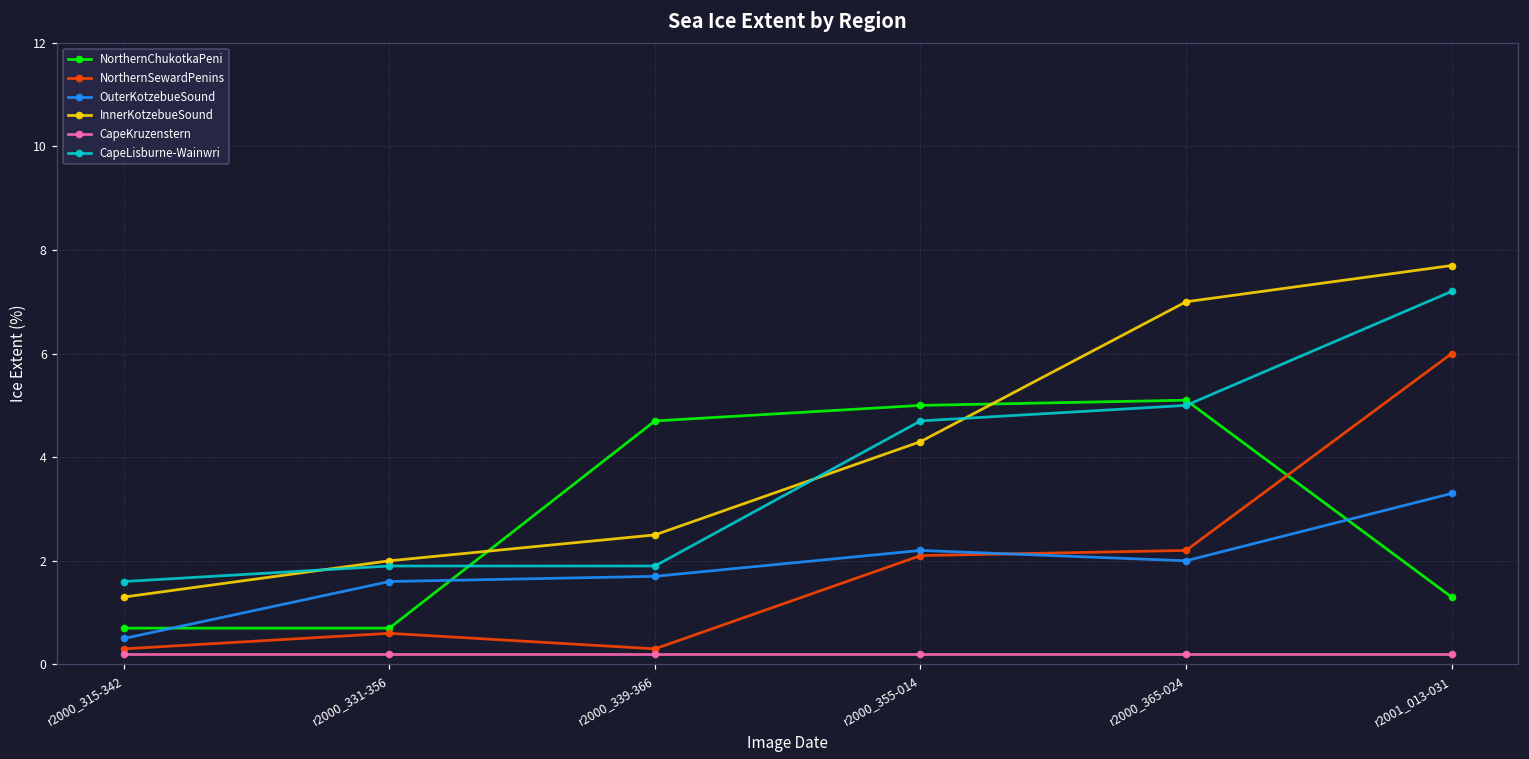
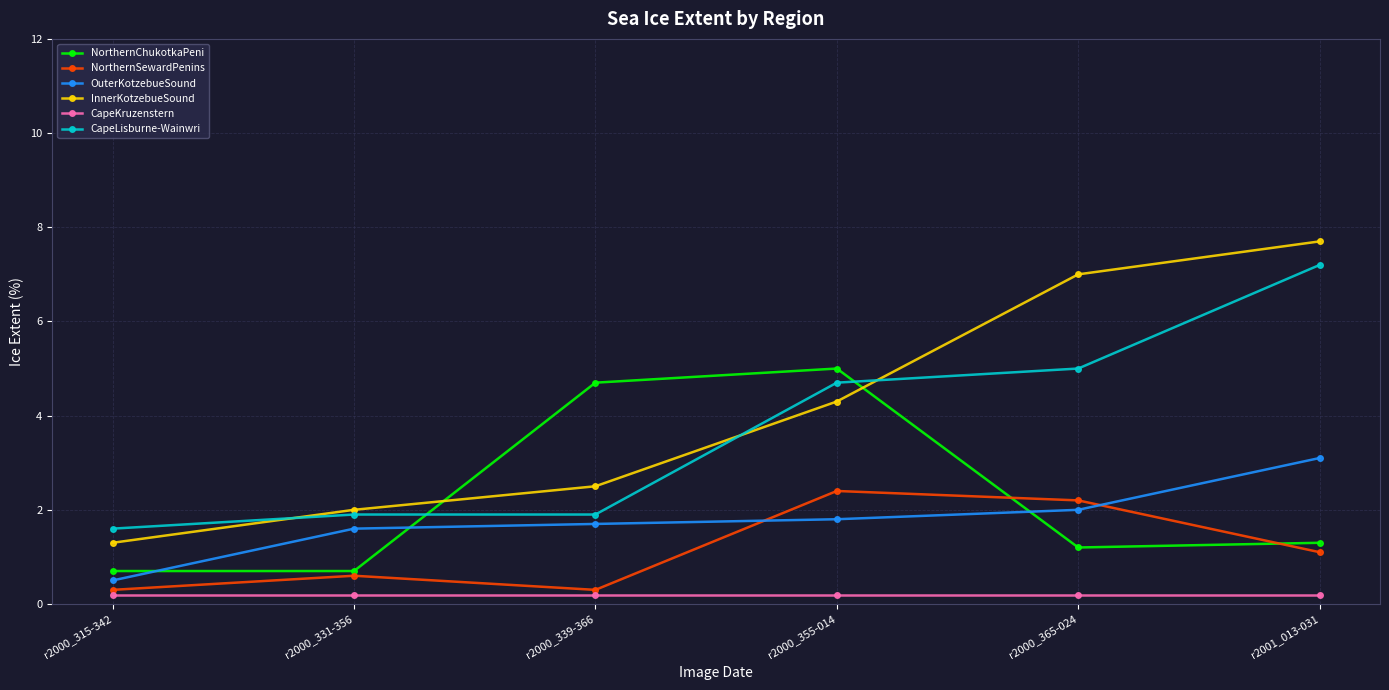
  {
    "NorthernChukotkaPeni": {
      "r2000_315-342": 0.7,
      "r2000_331-356": 0.7,
      "r2000_339-366": 4.7,
      "r2000_355-014": 5.0,
-     "r2000_365-024": 5.1,
+     "r2000_365-024": 1.2,
      "r2001_013-031": 1.3
    },
    "NorthernSewardPenins": {
      "r2000_315-342": 0.3,
      "r2000_331-356": 0.6,
      "r2000_339-366": 0.3,
-     "r2000_355-014": 2.1,
+     "r2000_355-014": 2.4,
      "r2000_365-024": 2.2,
-     "r2001_013-031": 6.0
+     "r2001_013-031": 1.1
    },
    "OuterKotzebueSound": {
      "r2000_315-342": 0.5,
      "r2000_331-356": 1.6,
      "r2000_339-366": 1.7,
-     "r2000_355-014": 2.2,
+     "r2000_355-014": 1.8,
      "r2000_365-024": 2.0,
-     "r2001_013-031": 3.3
+     "r2001_013-031": 3.1
    },
    "InnerKotzebueSound": {
      "r2000_315-342": 1.3,
      "r2000_331-356": 2.0,
      "r2000_339-366": 2.5,
      "r2000_355-014": 4.3,
      "r2000_365-024": 7.0,
      "r2001_013-031": 7.7
    },
    "CapeKruzenstern": {
      "r2000_315-342": 0.2,
      "r2000_331-356": 0.2,
      "r2000_339-366": 0.2,
      "r2000_355-014": 0.2,
      "r2000_365-024": 0.2,
      "r2001_013-031": 0.2
    },
    "CapeLisburne-Wainwri": {
      "r2000_315-342": 1.6,
      "r2000_331-356": 1.9,
      "r2000_339-366": 1.9,
      "r2000_355-014": 4.7,
      "r2000_365-024": 5.0,
      "r2001_013-031": 7.2
    }
  }
